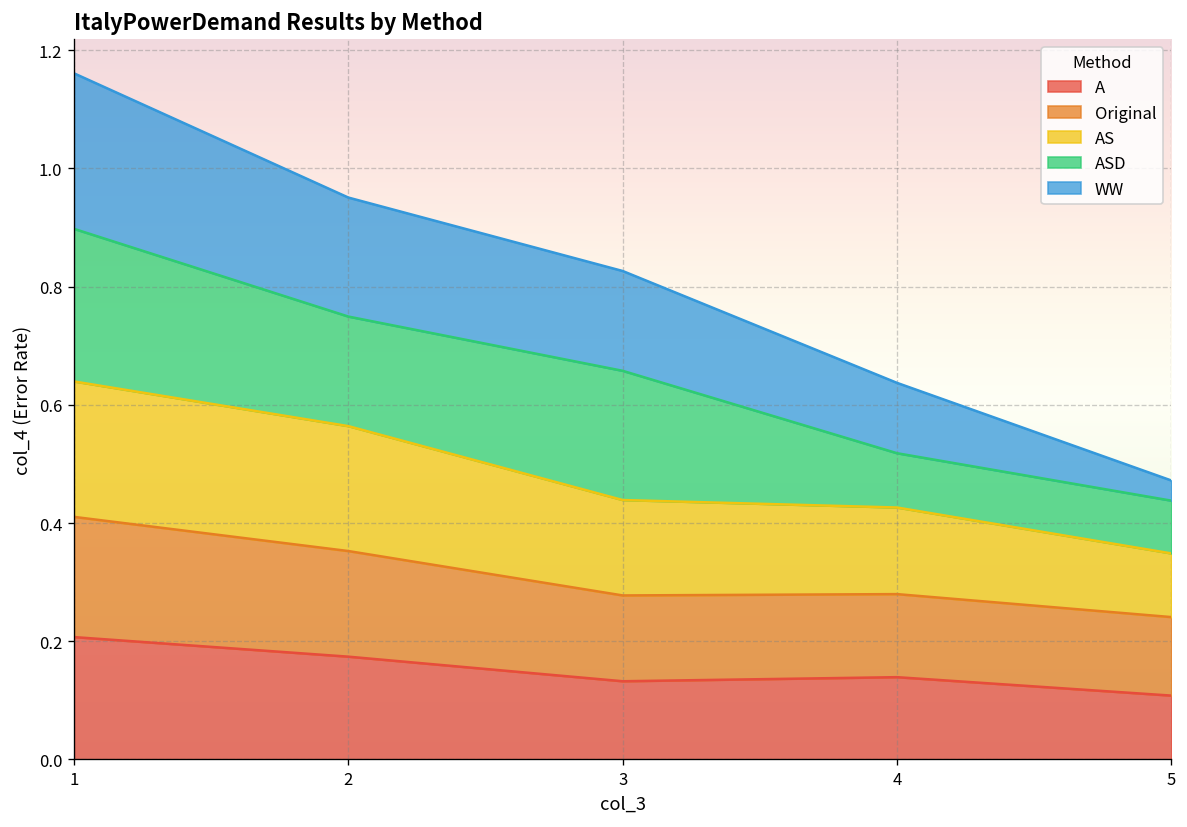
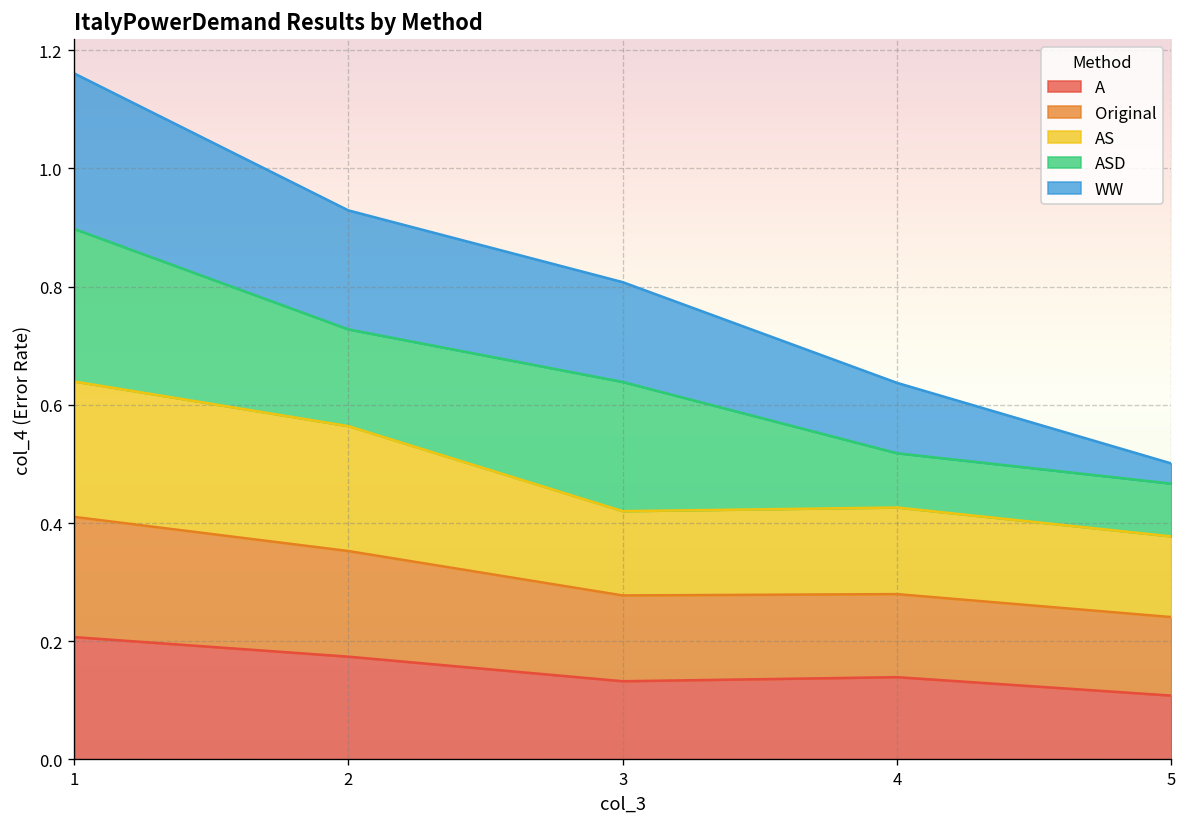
  {
    "AS": {
      "1": 0.23,
      "2": 0.21,
-     "3": 0.16,
+     "3": 0.14,
      "4": 0.15,
-     "5": 0.11
+     "5": 0.14
    },
    "ASD": {
      "1": 0.26,
-     "2": 0.19,
+     "2": 0.16,
      "3": 0.22,
      "4": 0.09,
      "5": 0.09
    },
    "WW": {
      "1": 0.26,
      "2": 0.20,
      "3": 0.17,
      "4": 0.12,
      "5": 0.03
    }
  }
